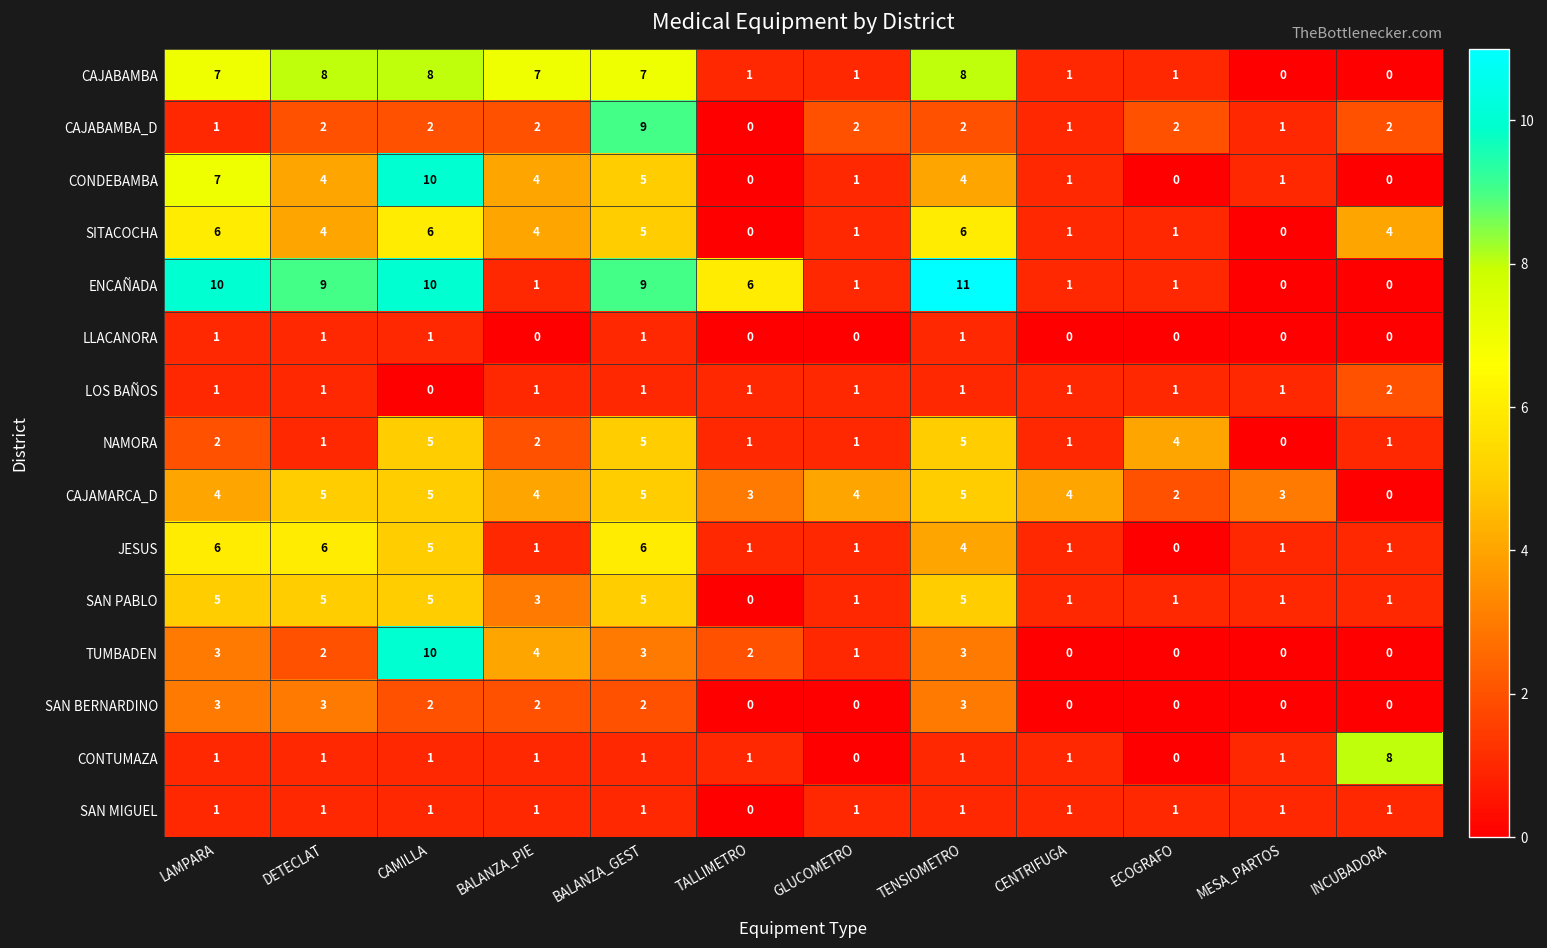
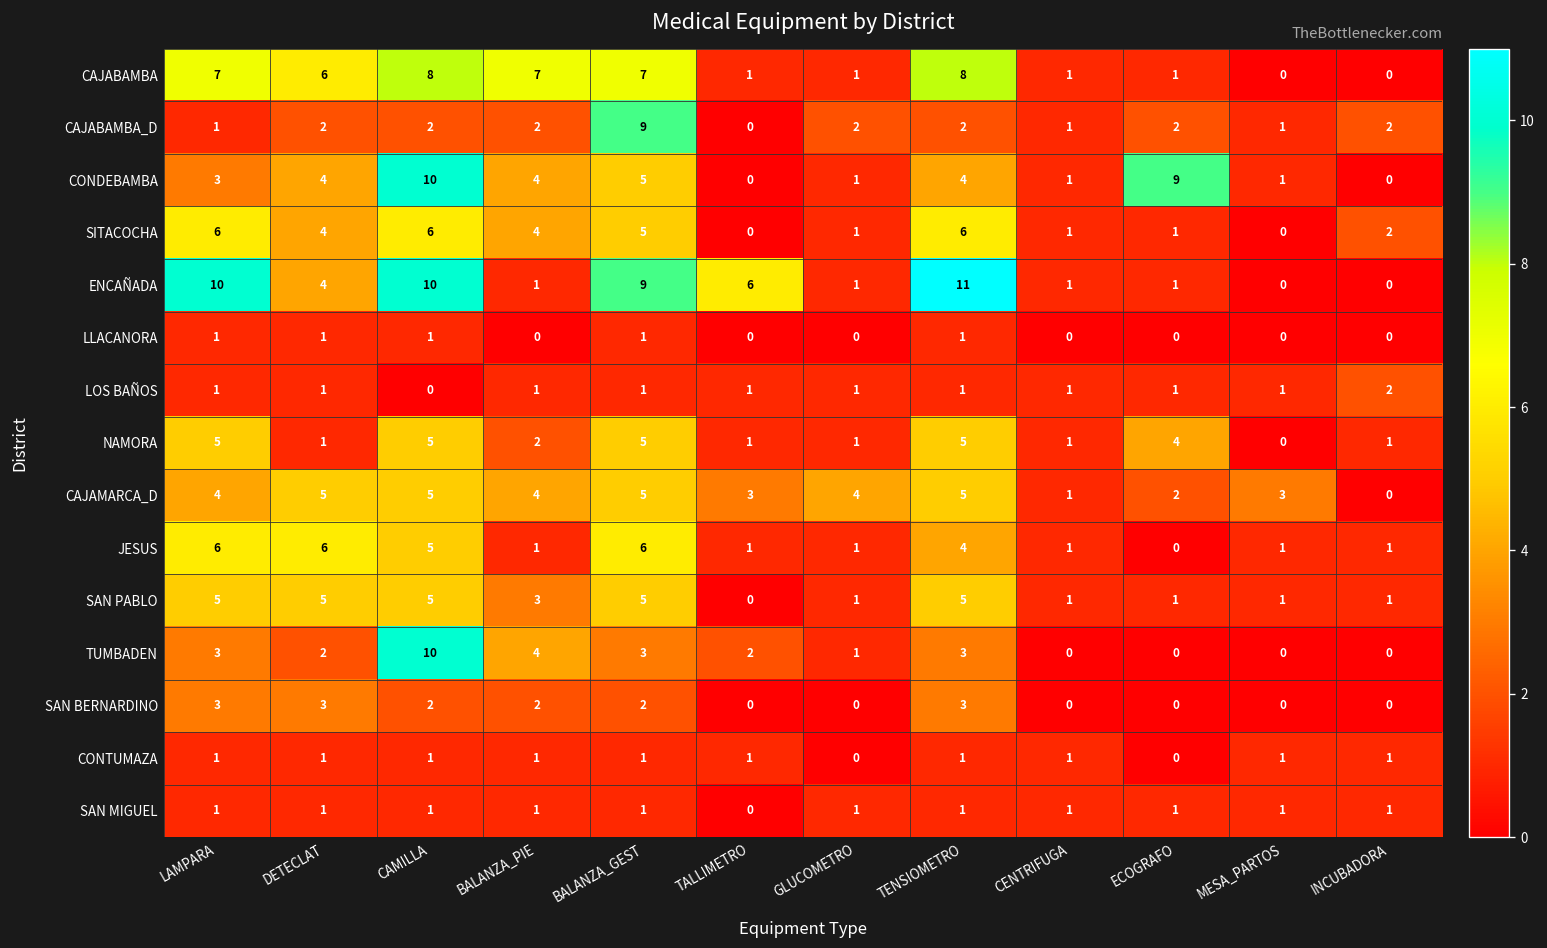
  {
    "CAJABAMBA": {
      "LAMPARA": 7,
-     "DETECLAT": 8,
+     "DETECLAT": 6,
      "CAMILLA": 8,
      "BALANZA_PIE": 7,
      "BALANZA_GEST": 7,
      "TALLIMETRO": 1,
      "GLUCOMETRO": 1,
      "TENSIOMETRO": 8,
      "CENTRIFUGA": 1,
      "ECOGRAFO": 1,
      "MESA_PARTOS": 0,
      "INCUBADORA": 0
    },
    "CAJABAMBA_D": {
      "LAMPARA": 1,
      "DETECLAT": 2,
      "CAMILLA": 2,
      "BALANZA_PIE": 2,
      "BALANZA_GEST": 9,
      "TALLIMETRO": 0,
      "GLUCOMETRO": 2,
      "TENSIOMETRO": 2,
      "CENTRIFUGA": 1,
      "ECOGRAFO": 2,
      "MESA_PARTOS": 1,
      "INCUBADORA": 2
    },
    "CONDEBAMBA": {
-     "LAMPARA": 7,
+     "LAMPARA": 3,
      "DETECLAT": 4,
      "CAMILLA": 10,
      "BALANZA_PIE": 4,
      "BALANZA_GEST": 5,
      "TALLIMETRO": 0,
      "GLUCOMETRO": 1,
      "TENSIOMETRO": 4,
      "CENTRIFUGA": 1,
-     "ECOGRAFO": 0,
+     "ECOGRAFO": 9,
      "MESA_PARTOS": 1,
      "INCUBADORA": 0
    },
    "SITACOCHA": {
      "LAMPARA": 6,
      "DETECLAT": 4,
      "CAMILLA": 6,
      "BALANZA_PIE": 4,
      "BALANZA_GEST": 5,
      "TALLIMETRO": 0,
      "GLUCOMETRO": 1,
      "TENSIOMETRO": 6,
      "CENTRIFUGA": 1,
      "ECOGRAFO": 1,
      "MESA_PARTOS": 0,
-     "INCUBADORA": 4
+     "INCUBADORA": 2
    },
    "ENCAÑADA": {
      "LAMPARA": 10,
-     "DETECLAT": 9,
+     "DETECLAT": 4,
      "CAMILLA": 10,
      "BALANZA_PIE": 1,
      "BALANZA_GEST": 9,
      "TALLIMETRO": 6,
      "GLUCOMETRO": 1,
      "TENSIOMETRO": 11,
      "CENTRIFUGA": 1,
      "ECOGRAFO": 1,
      "MESA_PARTOS": 0,
      "INCUBADORA": 0
    },
    "LLACANORA": {
      "LAMPARA": 1,
      "DETECLAT": 1,
      "CAMILLA": 1,
      "BALANZA_PIE": 0,
      "BALANZA_GEST": 1,
      "TALLIMETRO": 0,
      "GLUCOMETRO": 0,
      "TENSIOMETRO": 1,
      "CENTRIFUGA": 0,
      "ECOGRAFO": 0,
      "MESA_PARTOS": 0,
      "INCUBADORA": 0
    },
    "LOS BAÑOS": {
      "LAMPARA": 1,
      "DETECLAT": 1,
      "CAMILLA": 0,
      "BALANZA_PIE": 1,
      "BALANZA_GEST": 1,
      "TALLIMETRO": 1,
      "GLUCOMETRO": 1,
      "TENSIOMETRO": 1,
      "CENTRIFUGA": 1,
      "ECOGRAFO": 1,
      "MESA_PARTOS": 1,
      "INCUBADORA": 2
    },
    "NAMORA": {
-     "LAMPARA": 2,
+     "LAMPARA": 5,
      "DETECLAT": 1,
      "CAMILLA": 5,
      "BALANZA_PIE": 2,
      "BALANZA_GEST": 5,
      "TALLIMETRO": 1,
      "GLUCOMETRO": 1,
      "TENSIOMETRO": 5,
      "CENTRIFUGA": 1,
      "ECOGRAFO": 4,
      "MESA_PARTOS": 0,
      "INCUBADORA": 1
    },
    "CAJAMARCA_D": {
      "LAMPARA": 4,
      "DETECLAT": 5,
      "CAMILLA": 5,
      "BALANZA_PIE": 4,
      "BALANZA_GEST": 5,
      "TALLIMETRO": 3,
      "GLUCOMETRO": 4,
      "TENSIOMETRO": 5,
-     "CENTRIFUGA": 4,
+     "CENTRIFUGA": 1,
      "ECOGRAFO": 2,
      "MESA_PARTOS": 3,
      "INCUBADORA": 0
    },
    "JESUS": {
      "LAMPARA": 6,
      "DETECLAT": 6,
      "CAMILLA": 5,
      "BALANZA_PIE": 1,
      "BALANZA_GEST": 6,
      "TALLIMETRO": 1,
      "GLUCOMETRO": 1,
      "TENSIOMETRO": 4,
      "CENTRIFUGA": 1,
      "ECOGRAFO": 0,
      "MESA_PARTOS": 1,
      "INCUBADORA": 1
    },
    "SAN PABLO": {
      "LAMPARA": 5,
      "DETECLAT": 5,
      "CAMILLA": 5,
      "BALANZA_PIE": 3,
      "BALANZA_GEST": 5,
      "TALLIMETRO": 0,
      "GLUCOMETRO": 1,
      "TENSIOMETRO": 5,
      "CENTRIFUGA": 1,
      "ECOGRAFO": 1,
      "MESA_PARTOS": 1,
      "INCUBADORA": 1
    },
    "TUMBADEN": {
      "LAMPARA": 3,
      "DETECLAT": 2,
      "CAMILLA": 10,
      "BALANZA_PIE": 4,
      "BALANZA_GEST": 3,
      "TALLIMETRO": 2,
      "GLUCOMETRO": 1,
      "TENSIOMETRO": 3,
      "CENTRIFUGA": 0,
      "ECOGRAFO": 0,
      "MESA_PARTOS": 0,
      "INCUBADORA": 0
    },
    "SAN BERNARDINO": {
      "LAMPARA": 3,
      "DETECLAT": 3,
      "CAMILLA": 2,
      "BALANZA_PIE": 2,
      "BALANZA_GEST": 2,
      "TALLIMETRO": 0,
      "GLUCOMETRO": 0,
      "TENSIOMETRO": 3,
      "CENTRIFUGA": 0,
      "ECOGRAFO": 0,
      "MESA_PARTOS": 0,
      "INCUBADORA": 0
    },
    "CONTUMAZA": {
      "LAMPARA": 1,
      "DETECLAT": 1,
      "CAMILLA": 1,
      "BALANZA_PIE": 1,
      "BALANZA_GEST": 1,
      "TALLIMETRO": 1,
      "GLUCOMETRO": 0,
      "TENSIOMETRO": 1,
      "CENTRIFUGA": 1,
      "ECOGRAFO": 0,
      "MESA_PARTOS": 1,
-     "INCUBADORA": 8
+     "INCUBADORA": 1
    },
    "SAN MIGUEL": {
      "LAMPARA": 1,
      "DETECLAT": 1,
      "CAMILLA": 1,
      "BALANZA_PIE": 1,
      "BALANZA_GEST": 1,
      "TALLIMETRO": 0,
      "GLUCOMETRO": 1,
      "TENSIOMETRO": 1,
      "CENTRIFUGA": 1,
      "ECOGRAFO": 1,
      "MESA_PARTOS": 1,
      "INCUBADORA": 1
    }
  }
